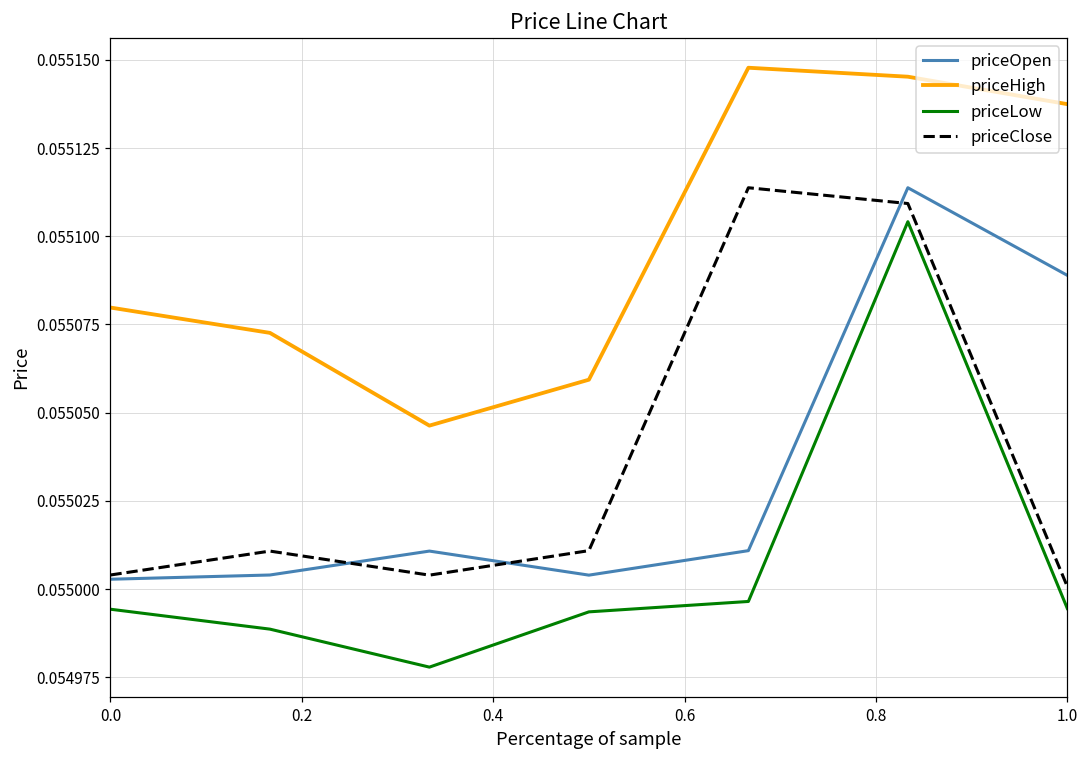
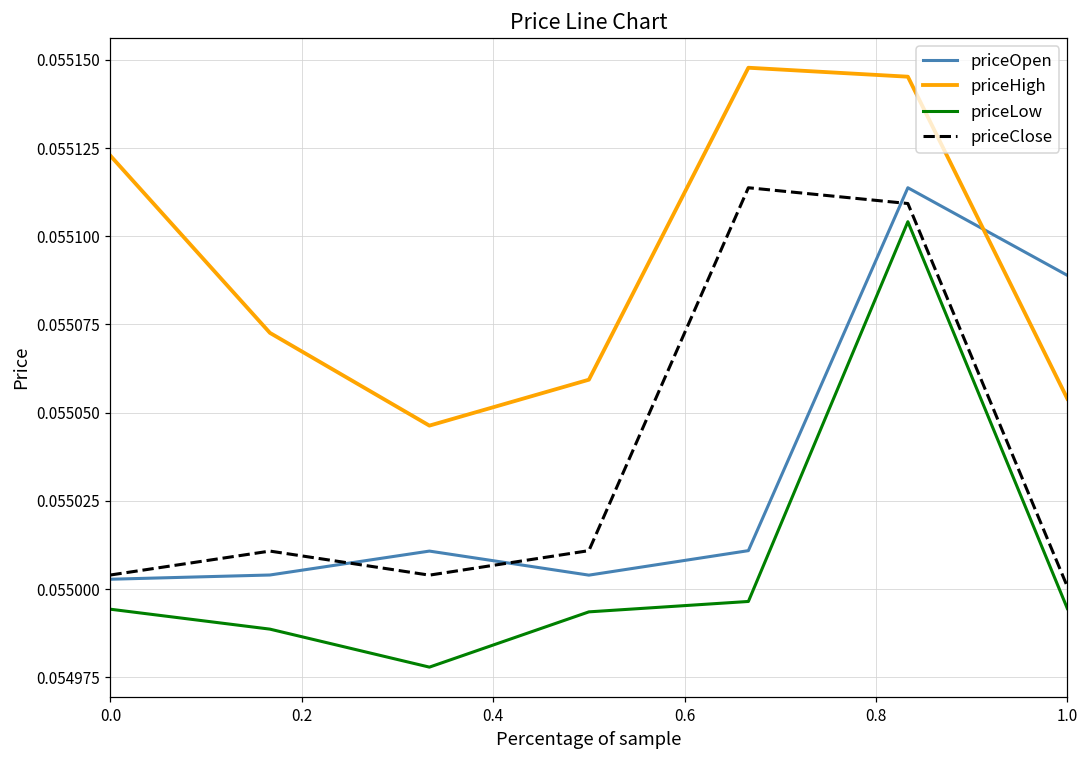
  {
    "priceOpen": {
      "0.0": 0.055003,
      "1.0": 0.055089
    },
    "priceHigh": {
-     "0.0": 0.055080,
-     "1.0": 0.055137
+     "0.0": 0.055123,
+     "1.0": 0.055054
    },
    "priceLow": {
      "0.0": 0.054994,
      "1.0": 0.054994
    },
    "priceClose": {
      "0.0": 0.055004,
      "1.0": 0.055001
    }
  }
